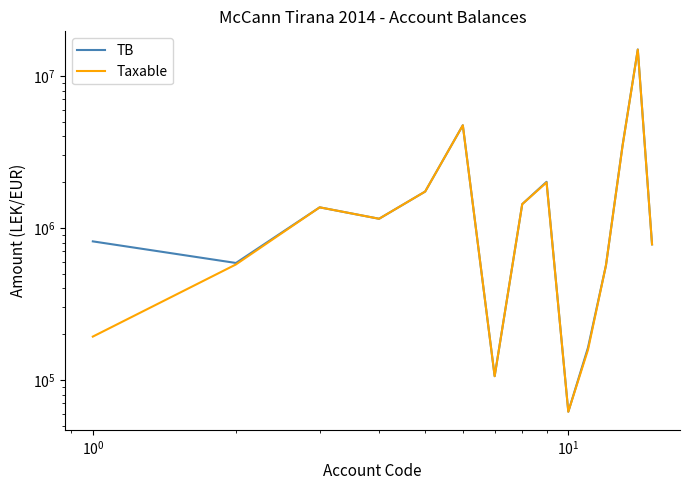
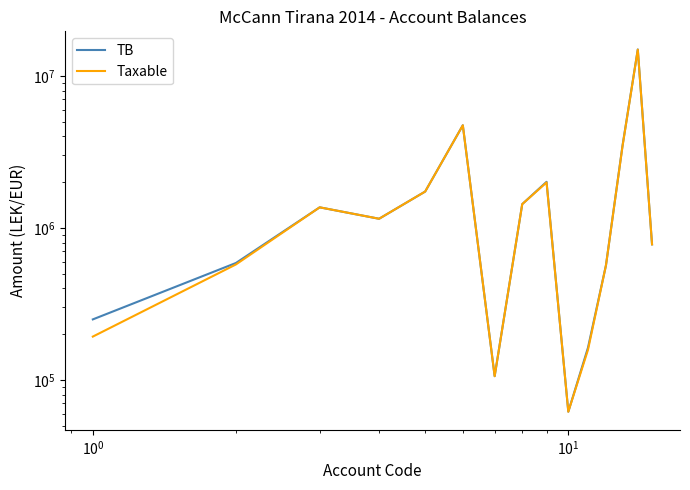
  {
    "TB": {
-     "10^0": 800000
+     "10^0": 250000
    },
    "Taxable": {
      "10^0": 190000
    }
  }
